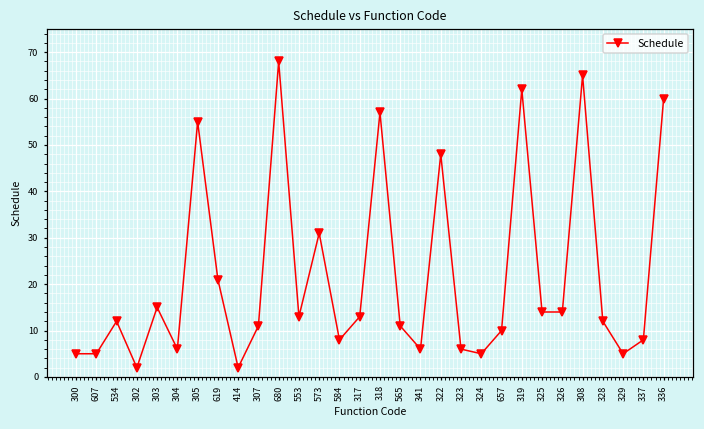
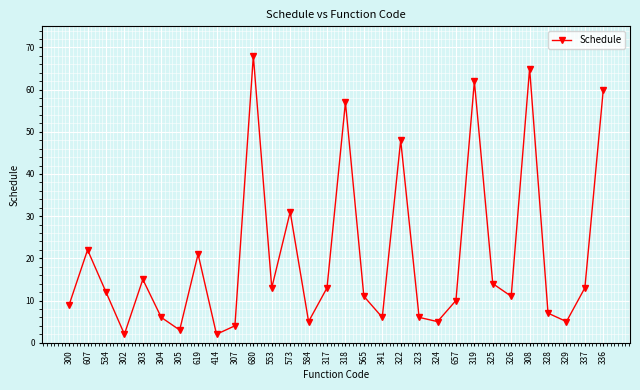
  {
-   "300": 5,
-   "607": 5,
+   "300": 9,
+   "607": 22,
    "534": 12,
    "302": 2,
    "303": 15,
    "304": 6,
-   "305": 55,
+   "305": 3,
    "619": 21,
    "414": 2,
-   "307": 11,
+   "307": 4,
    "680": 68,
    "553": 13,
    "573": 31,
-   "584": 8,
+   "584": 5,
    "317": 13,
    "318": 57,
    "565": 11,
    "341": 6,
    "322": 48,
    "323": 6,
    "324": 5,
    "657": 10,
    "319": 62,
    "325": 14,
-   "326": 14,
+   "326": 11,
    "308": 65,
-   "328": 12,
+   "328": 7,
    "329": 5,
-   "337": 8,
+   "337": 13,
    "336": 60
  }
